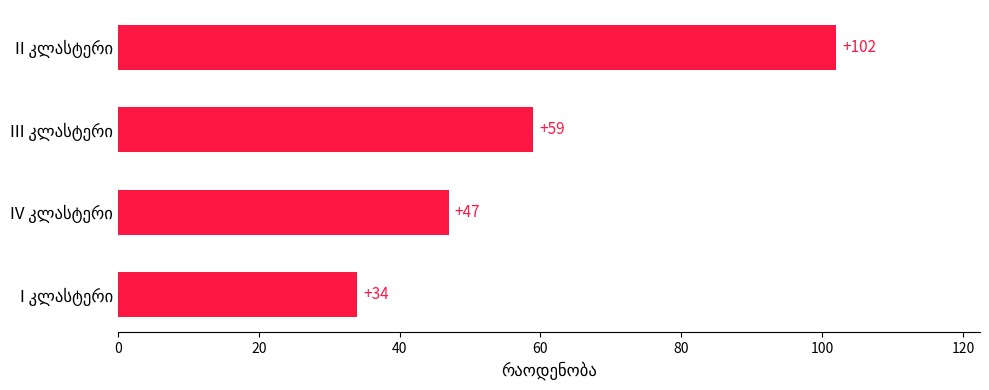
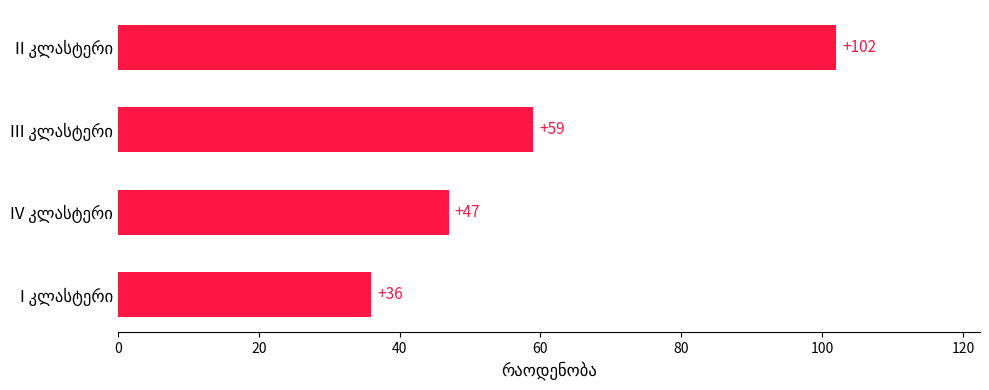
  {
    "II კლასტერი": "+102",
    "III კლასტერი": "+59",
    "IV კლასტერი": "+47",
-   "I კლასტერი": "+34"
+   "I კლასტერი": "+36"
  }
